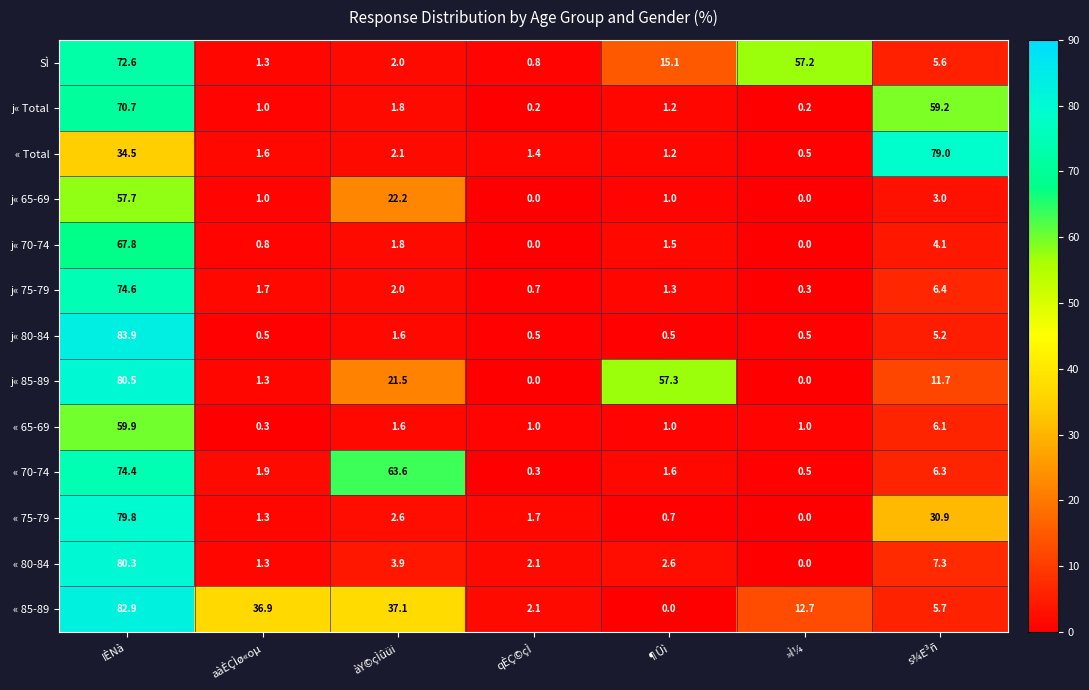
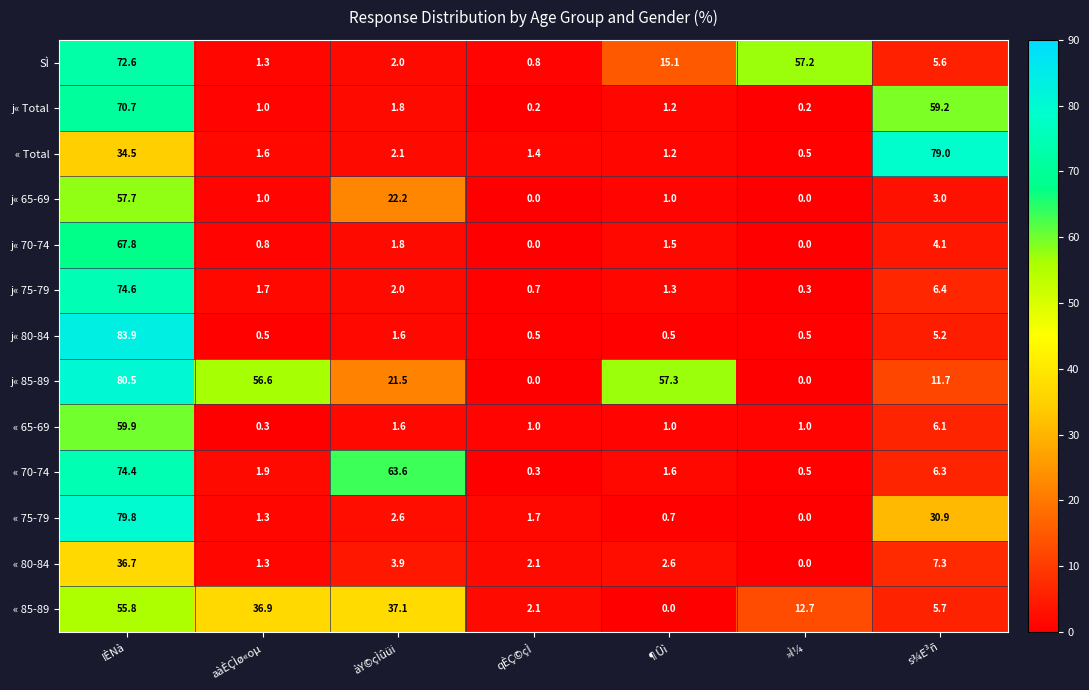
  {
    "SÌ": {
      "IÈNà": 72.6,
      "aàÈÇÌø«oµ": 1.3,
      "àY©çÌûüi": 2.0,
      "qÈÇ©çÌ": 0.8,
      "¶Ûì": 15.1,
      "»Ì¼": 57.2,
      "s¾E³ñ": 5.6
    },
    "j« Total": {
      "IÈNà": 70.7,
      "aàÈÇÌø«oµ": 1.0,
      "àY©çÌûüi": 1.8,
      "qÈÇ©çÌ": 0.2,
      "¶Ûì": 1.2,
      "»Ì¼": 0.2,
      "s¾E³ñ": 59.2
    },
    "« Total": {
      "IÈNà": 34.5,
      "aàÈÇÌø«oµ": 1.6,
      "àY©çÌûüi": 2.1,
      "qÈÇ©çÌ": 1.4,
      "¶Ûì": 1.2,
      "»Ì¼": 0.5,
      "s¾E³ñ": 79.0
    },
    "j« 65-69": {
      "IÈNà": 57.7,
      "aàÈÇÌø«oµ": 1.0,
      "àY©çÌûüi": 22.2,
      "qÈÇ©çÌ": 0.0,
      "¶Ûì": 1.0,
      "»Ì¼": 0.0,
      "s¾E³ñ": 3.0
    },
    "j« 70-74": {
      "IÈNà": 67.8,
      "aàÈÇÌø«oµ": 0.8,
      "àY©çÌûüi": 1.8,
      "qÈÇ©çÌ": 0.0,
      "¶Ûì": 1.5,
      "»Ì¼": 0.0,
      "s¾E³ñ": 4.1
    },
    "j« 75-79": {
      "IÈNà": 74.6,
      "aàÈÇÌø«oµ": 1.7,
      "àY©çÌûüi": 2.0,
      "qÈÇ©çÌ": 0.7,
      "¶Ûì": 1.3,
      "»Ì¼": 0.3,
      "s¾E³ñ": 6.4
    },
    "j« 80-84": {
      "IÈNà": 83.9,
      "aàÈÇÌø«oµ": 0.5,
      "àY©çÌûüi": 1.6,
      "qÈÇ©çÌ": 0.5,
      "¶Ûì": 0.5,
      "»Ì¼": 0.5,
      "s¾E³ñ": 5.2
    },
    "j« 85-89": {
      "IÈNà": 80.5,
-     "aàÈÇÌø«oµ": 1.3,
+     "aàÈÇÌø«oµ": 56.6,
      "àY©çÌûüi": 21.5,
      "qÈÇ©çÌ": 0.0,
      "¶Ûì": 57.3,
      "»Ì¼": 0.0,
      "s¾E³ñ": 11.7
    },
    "« 65-69": {
      "IÈNà": 59.9,
      "aàÈÇÌø«oµ": 0.3,
      "àY©çÌûüi": 1.6,
      "qÈÇ©çÌ": 1.0,
      "¶Ûì": 1.0,
      "»Ì¼": 1.0,
      "s¾E³ñ": 6.1
    },
    "« 70-74": {
      "IÈNà": 74.4,
      "aàÈÇÌø«oµ": 1.9,
      "àY©çÌûüi": 63.6,
      "qÈÇ©çÌ": 0.3,
      "¶Ûì": 1.6,
      "»Ì¼": 0.5,
      "s¾E³ñ": 6.3
    },
    "« 75-79": {
      "IÈNà": 79.8,
      "aàÈÇÌø«oµ": 1.3,
      "àY©çÌûüi": 2.6,
      "qÈÇ©çÌ": 1.7,
      "¶Ûì": 0.7,
      "»Ì¼": 0.0,
      "s¾E³ñ": 30.9
    },
    "« 80-84": {
-     "IÈNà": 80.3,
+     "IÈNà": 36.7,
      "aàÈÇÌø«oµ": 1.3,
      "àY©çÌûüi": 3.9,
      "qÈÇ©çÌ": 2.1,
      "¶Ûì": 2.6,
      "»Ì¼": 0.0,
      "s¾E³ñ": 7.3
    },
    "« 85-89": {
-     "IÈNà": 82.9,
+     "IÈNà": 55.8,
      "aàÈÇÌø«oµ": 36.9,
      "àY©çÌûüi": 37.1,
      "qÈÇ©çÌ": 2.1,
      "¶Ûì": 0.0,
      "»Ì¼": 12.7,
      "s¾E³ñ": 5.7
    }
  }
